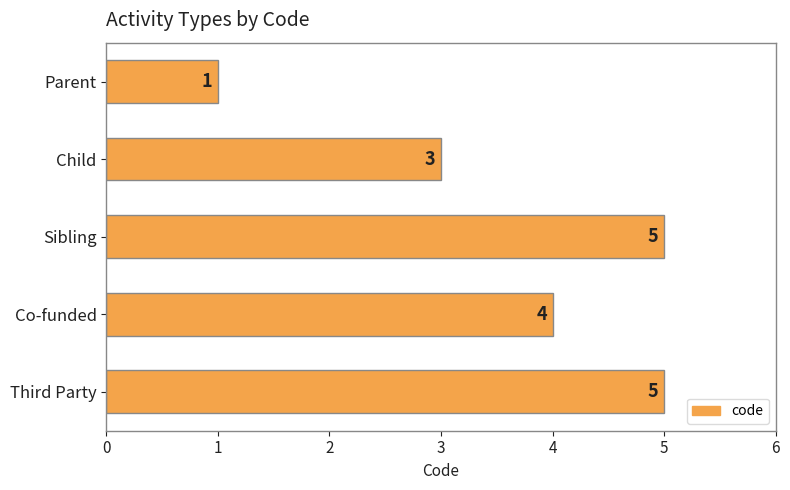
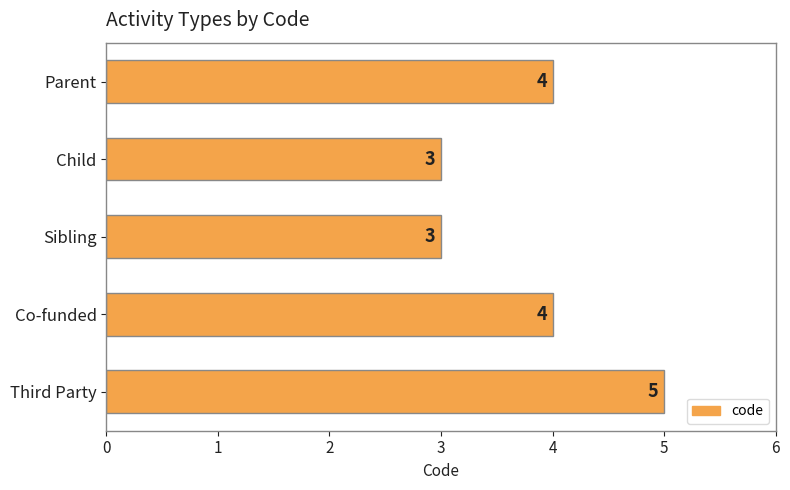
  {
-   "Parent": 1,
+   "Parent": 4,
    "Child": 3,
-   "Sibling": 5,
+   "Sibling": 3,
    "Co-funded": 4,
    "Third Party": 5
  }
